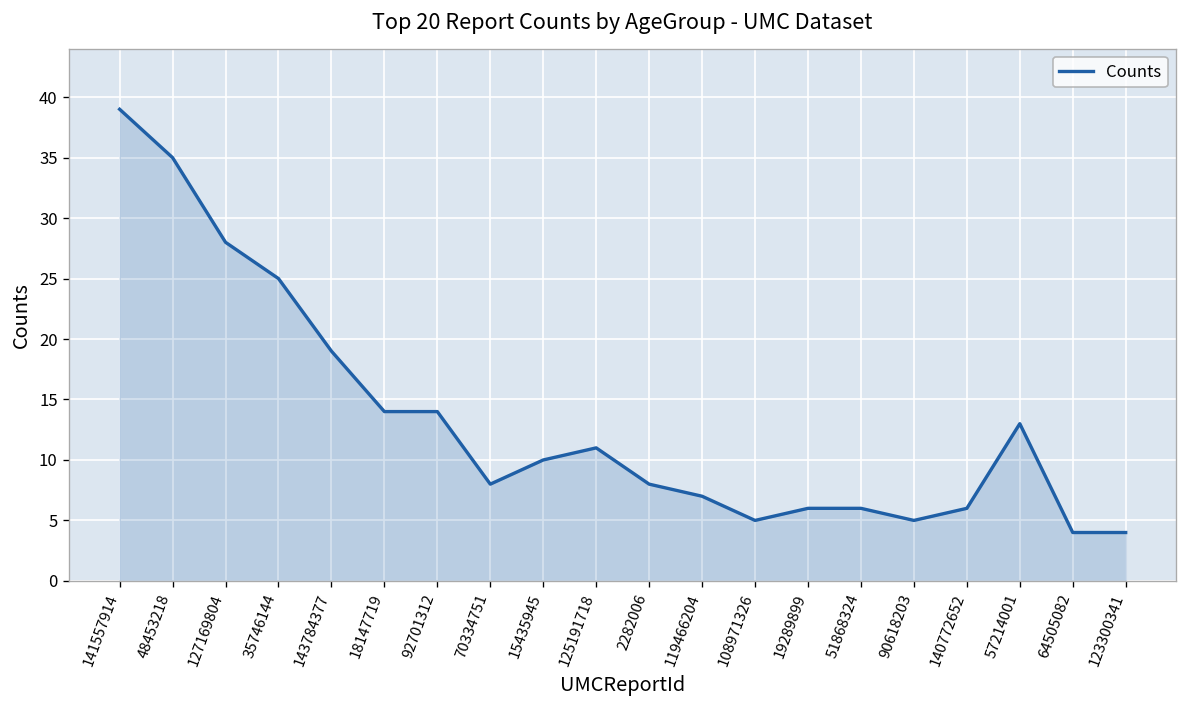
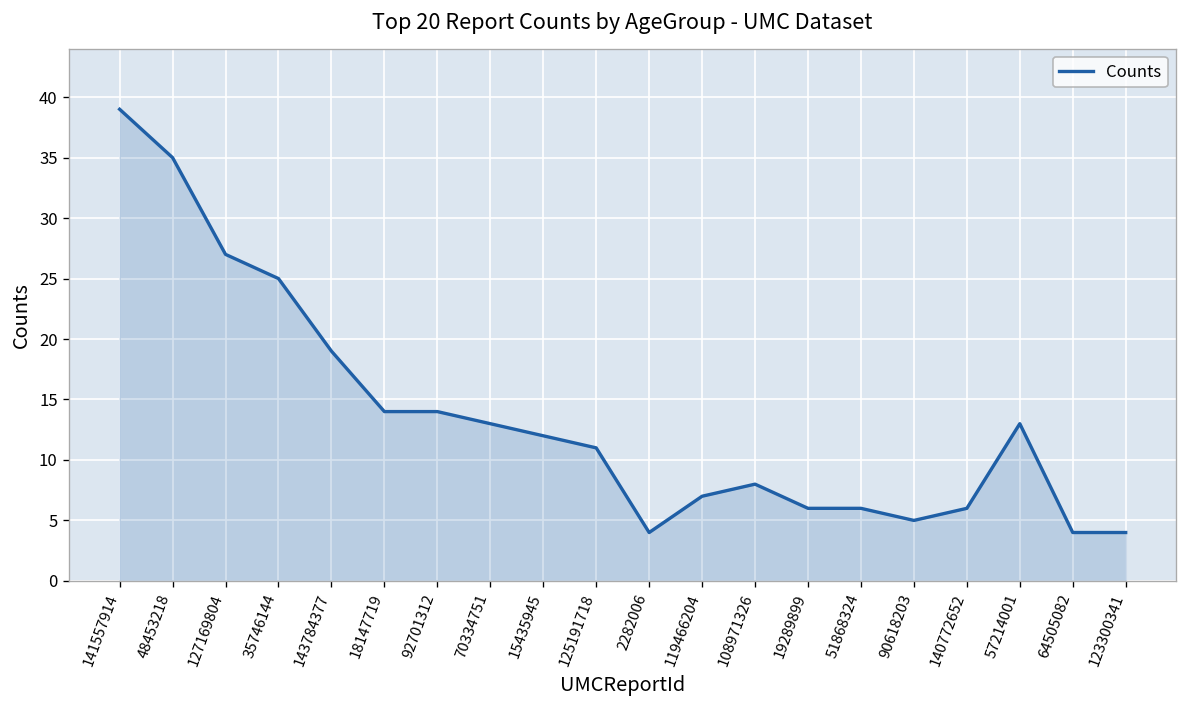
  {
    "141557914": 39,
    "48453218": 35,
-   "127169804": 28,
+   "127169804": 27,
    "35746144": 25,
    "143784377": 19,
    "18147719": 14,
    "92701312": 14,
-   "70334751": 8,
-   "15435945": 10,
+   "70334751": 13,
+   "15435945": 12,
    "125191718": 11,
-   "2282006": 8,
+   "2282006": 4,
    "119466204": 7,
-   "108971326": 5,
+   "108971326": 8,
    "19289899": 6,
    "51868324": 6,
    "90618203": 5,
    "140772652": 6,
    "57214001": 13,
    "64505082": 4,
    "123300341": 4
  }
